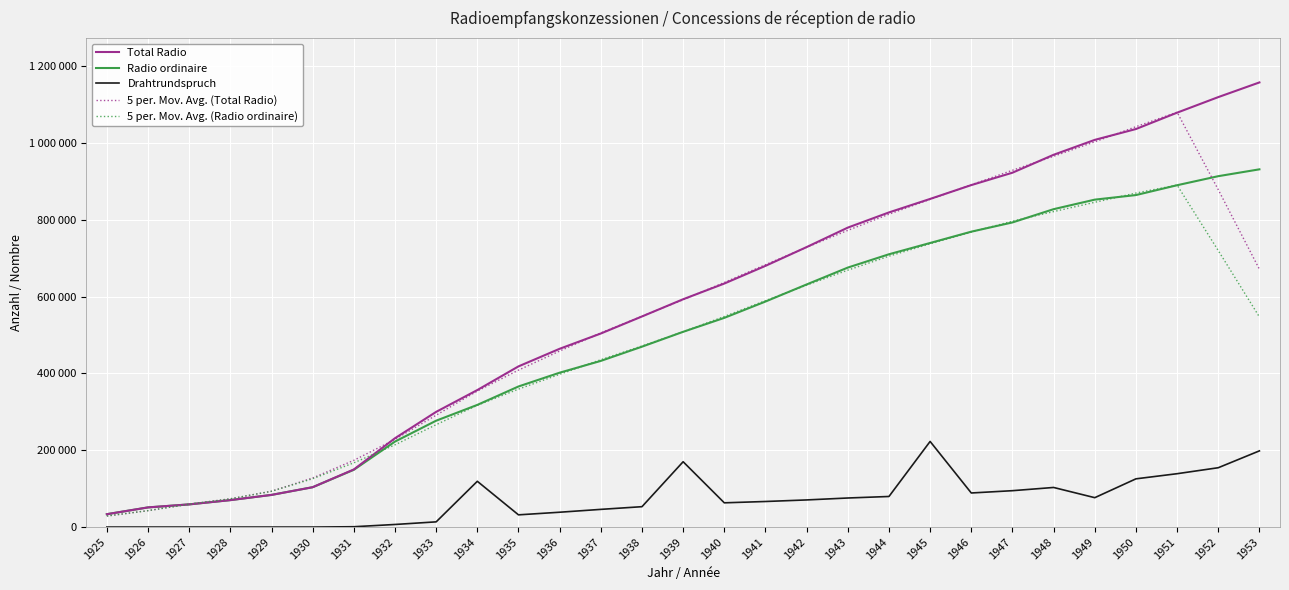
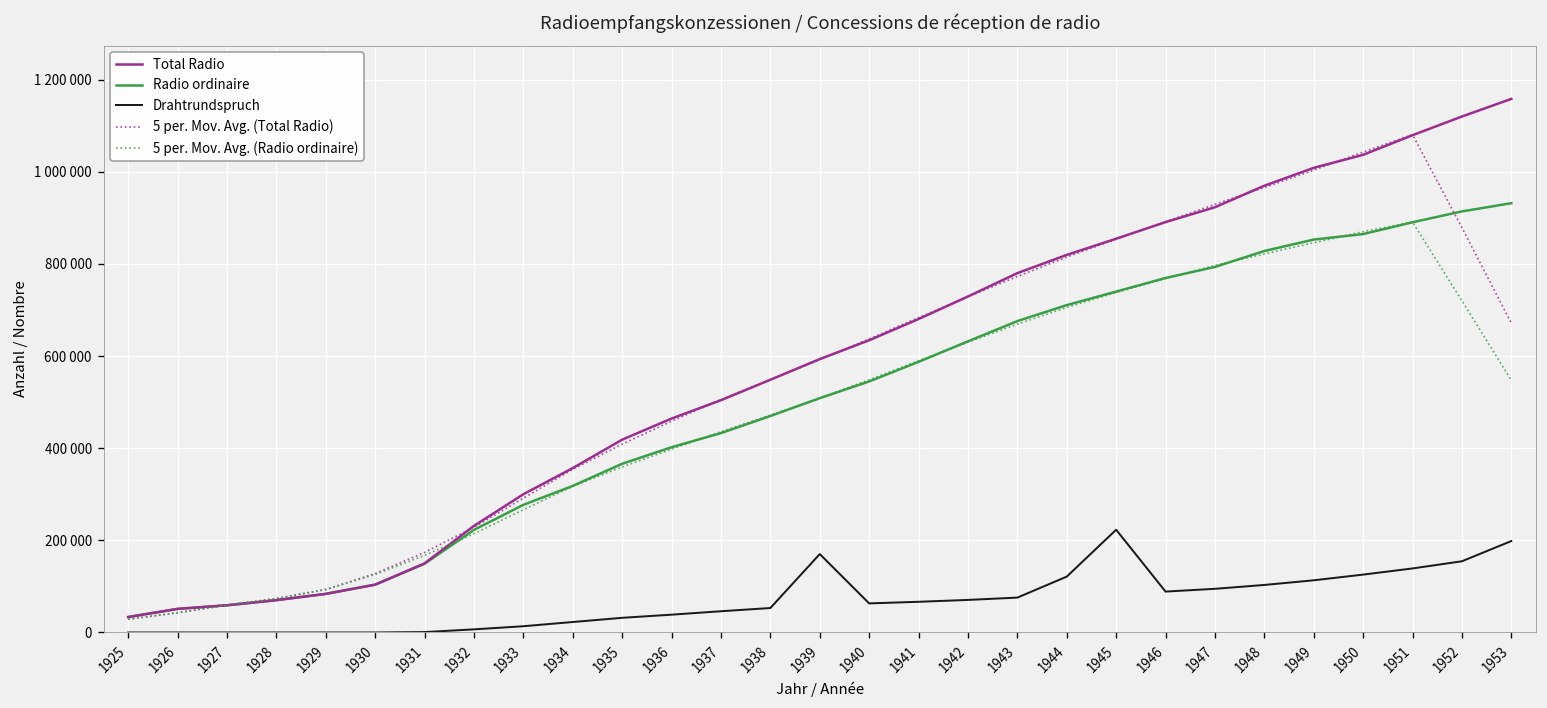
  {
    "Drahtrundspruch": {
      "1925": 0,
      "1926": 0,
      "1927": 0,
      "1928": 0,
      "1929": 0,
      "1930": 0,
      "1931": 0,
      "1932": 10000,
      "1933": 10000,
-     "1934": 120000,
+     "1934": 20000,
      "1935": 30000,
      "1936": 40000,
      "1937": 50000,
      "1938": 50000,
      "1939": 170000,
      "1940": 60000,
      "1941": 70000,
      "1942": 70000,
      "1943": 80000,
-     "1944": 80000,
+     "1944": 120000,
      "1945": 220000,
      "1946": 90000,
      "1947": 90000,
      "1948": 100000,
-     "1949": 80000,
+     "1949": 110000,
      "1950": 130000,
      "1951": 140000,
      "1952": 150000,
      "1953": 200000
    }
  }
